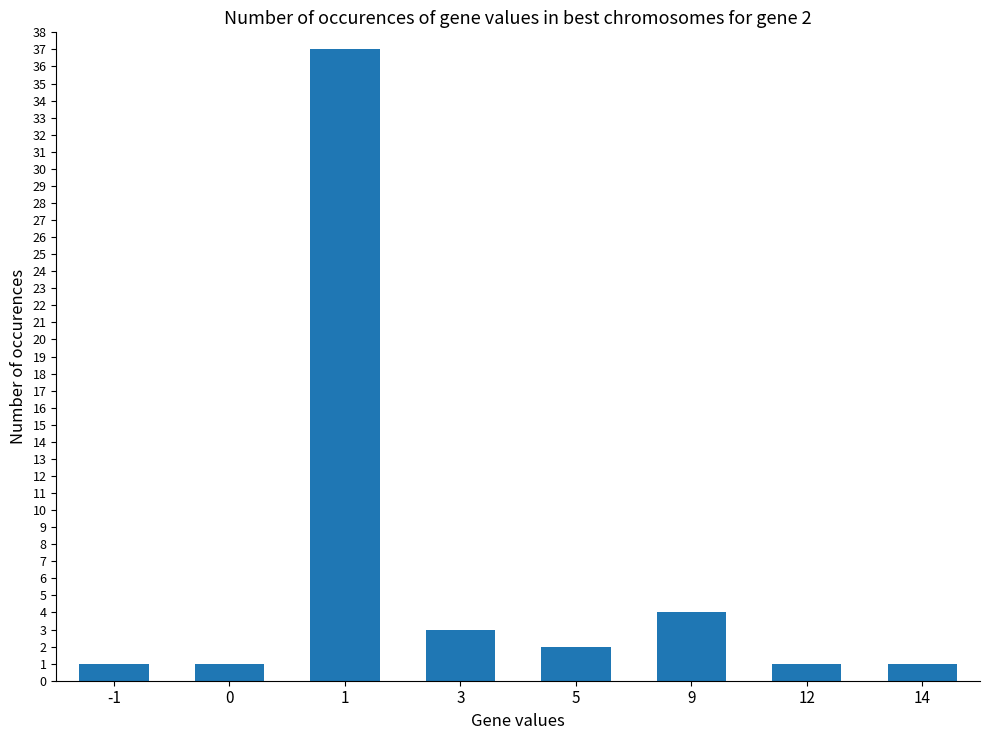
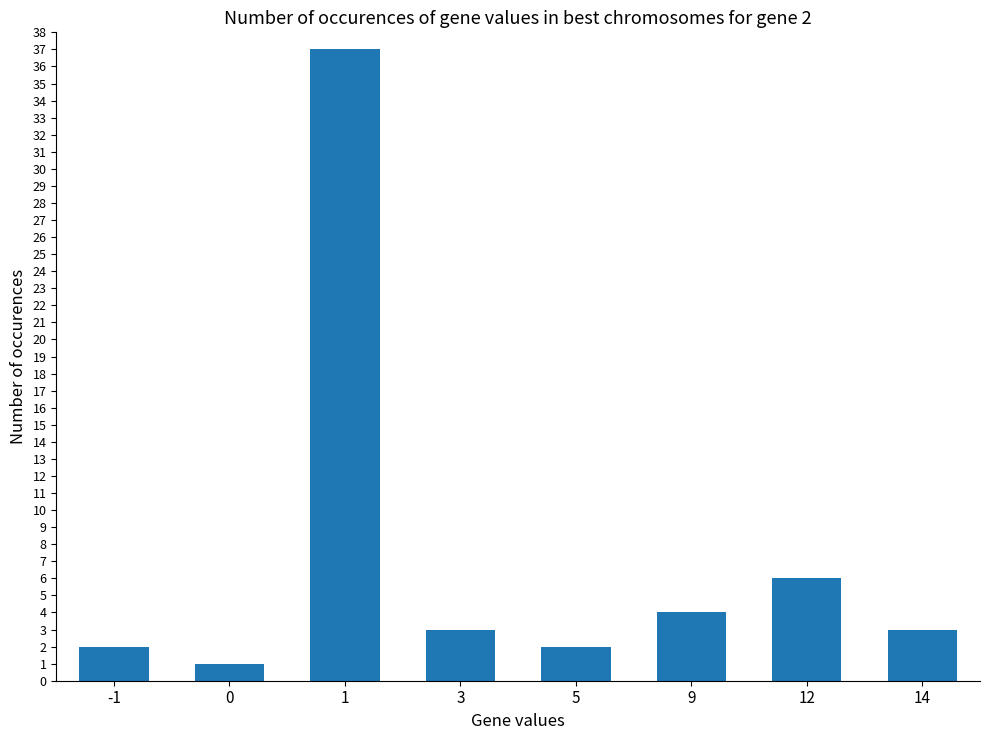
  {
-   "-1": 1,
+   "-1": 2,
    "0": 1,
    "1": 37,
    "3": 3,
    "5": 2,
    "9": 4,
-   "12": 1,
-   "14": 1
+   "12": 6,
+   "14": 3
  }
